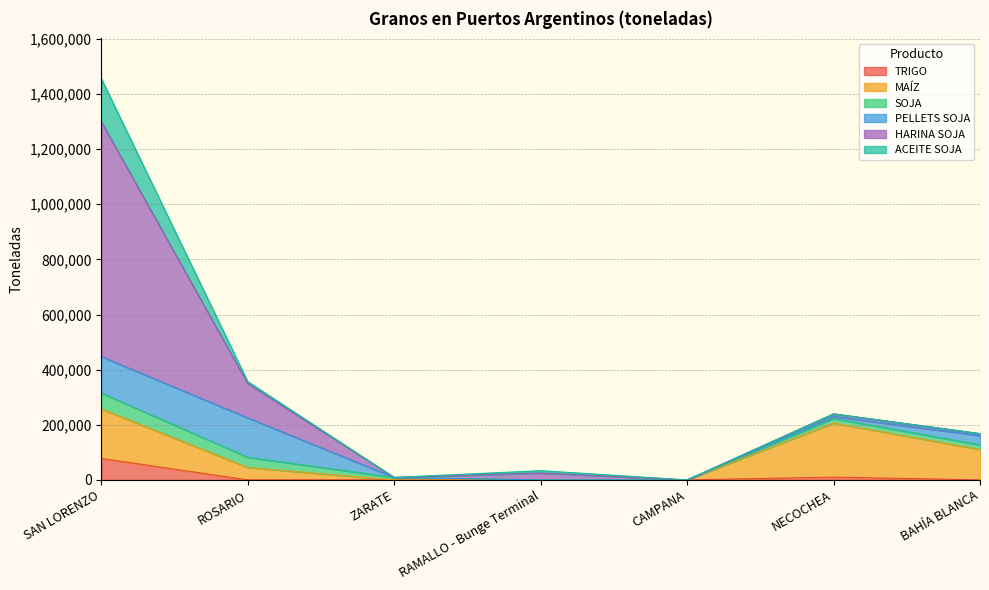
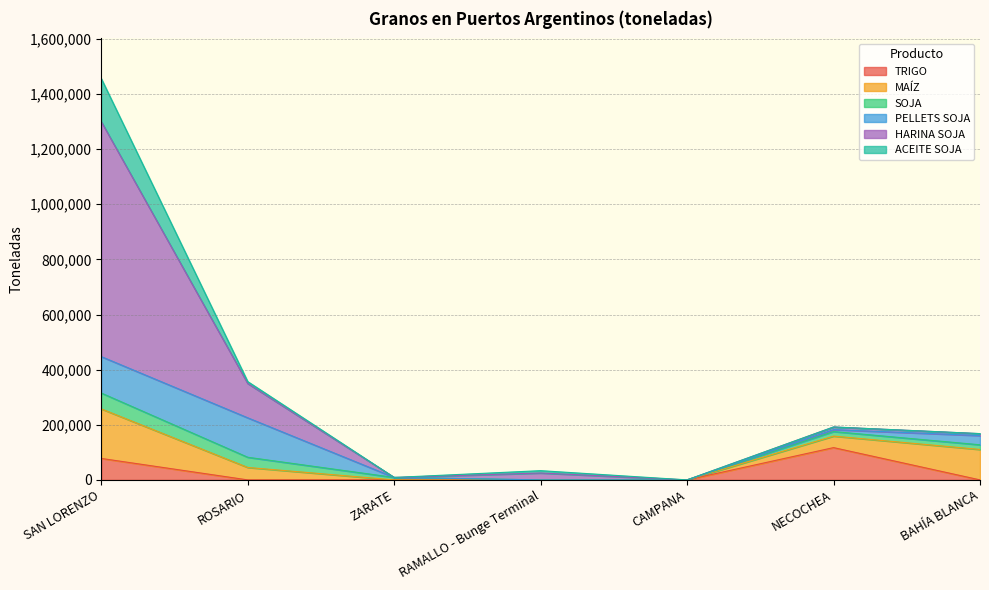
  {
    "TRIGO": {
      "SAN LORENZO": "80,000",
      "ROSARIO": "0",
-     "NECOCHEA": "10,000",
+     "NECOCHEA": "120,000",
      "BAHÍA BLANCA": "0"
    },
    "MAÍZ": {
      "SAN LORENZO": "180,000",
      "ROSARIO": "50,000",
-     "NECOCHEA": "200,000",
+     "NECOCHEA": "40,000",
      "BAHÍA BLANCA": "110,000"
    },
    "PELLETS SOJA": {
      "SAN LORENZO": "130,000",
      "ROSARIO": "140,000"
    },
    "HARINA SOJA": {
      "SAN LORENZO": "850,000"
    }
  }
